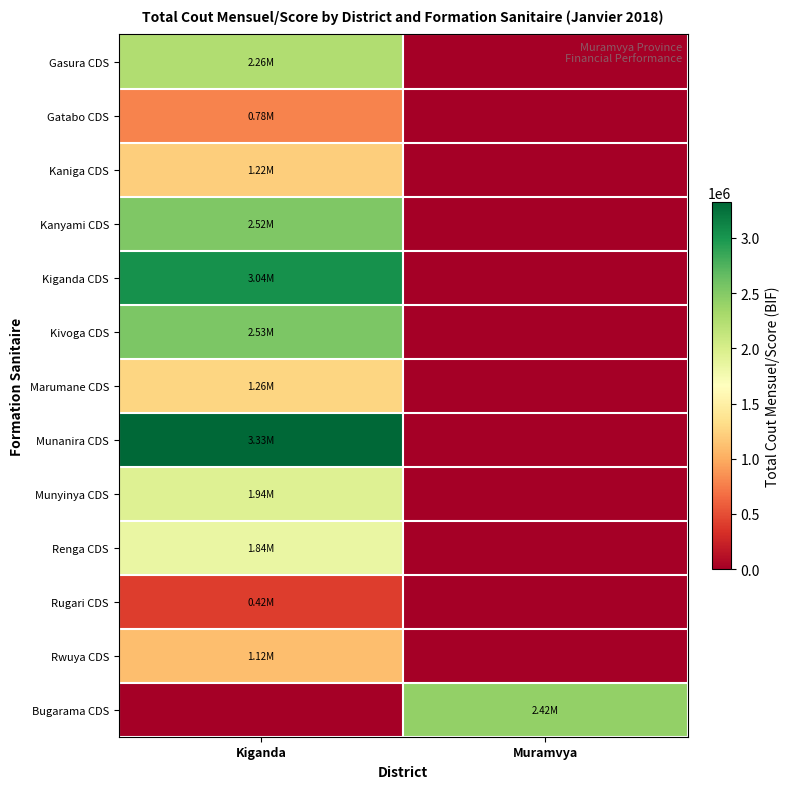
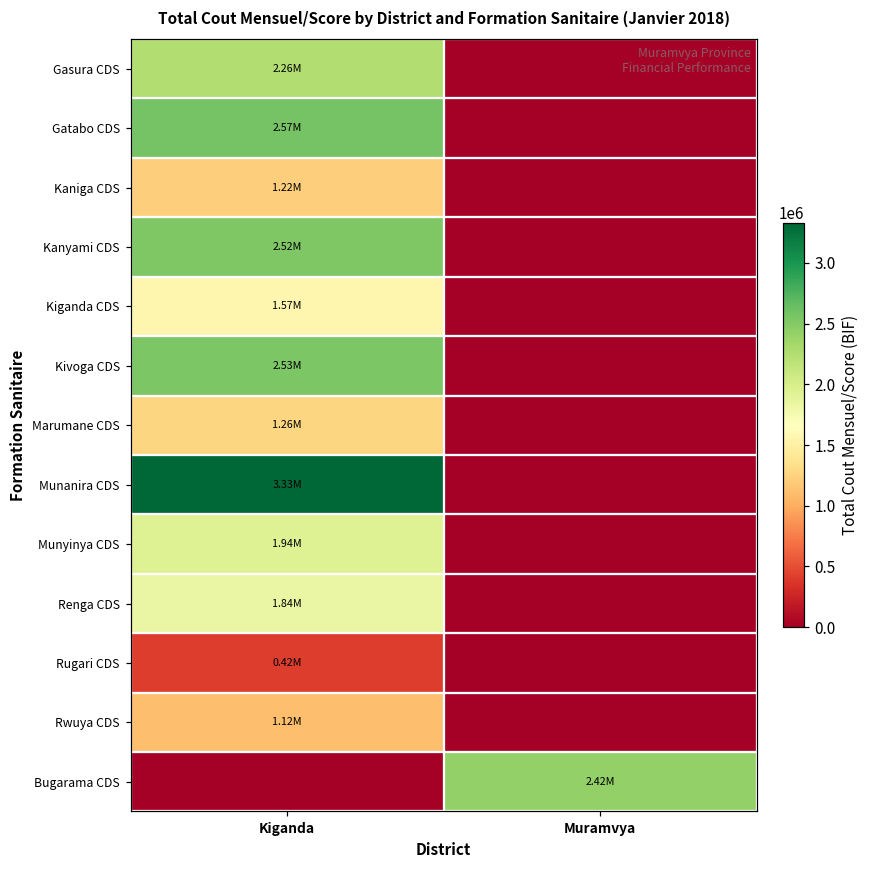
  {
    "Gasura CDS": {
      "Kiganda": "2.26M"
    },
    "Gatabo CDS": {
-     "Kiganda": "0.78M"
+     "Kiganda": "2.57M"
    },
    "Kaniga CDS": {
      "Kiganda": "1.22M"
    },
    "Kanyami CDS": {
      "Kiganda": "2.52M"
    },
    "Kiganda CDS": {
-     "Kiganda": "3.04M"
+     "Kiganda": "1.57M"
    },
    "Kivoga CDS": {
      "Kiganda": "2.53M"
    },
    "Marumane CDS": {
      "Kiganda": "1.26M"
    },
    "Munanira CDS": {
      "Kiganda": "3.33M"
    },
    "Munyinya CDS": {
      "Kiganda": "1.94M"
    },
    "Renga CDS": {
      "Kiganda": "1.84M"
    },
    "Rugari CDS": {
      "Kiganda": "0.42M"
    },
    "Rwuya CDS": {
      "Kiganda": "1.12M"
    },
    "Bugarama CDS": {
      "Muramvya": "2.42M"
    }
  }
